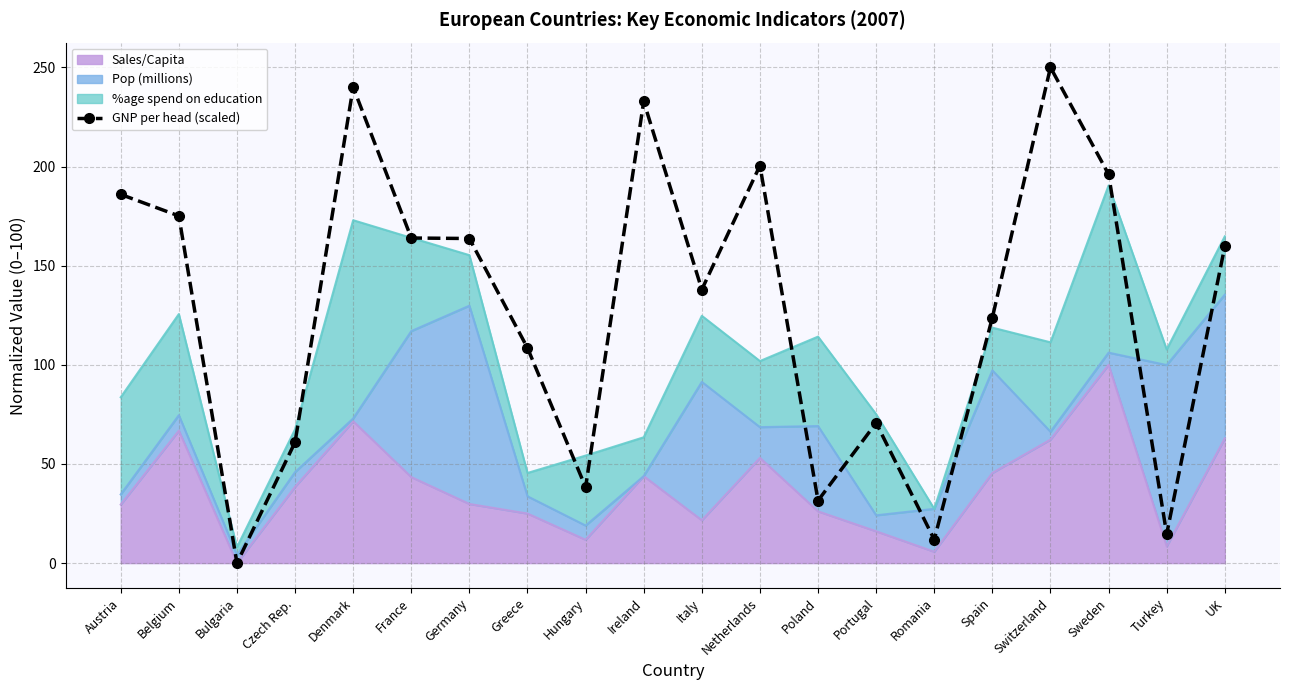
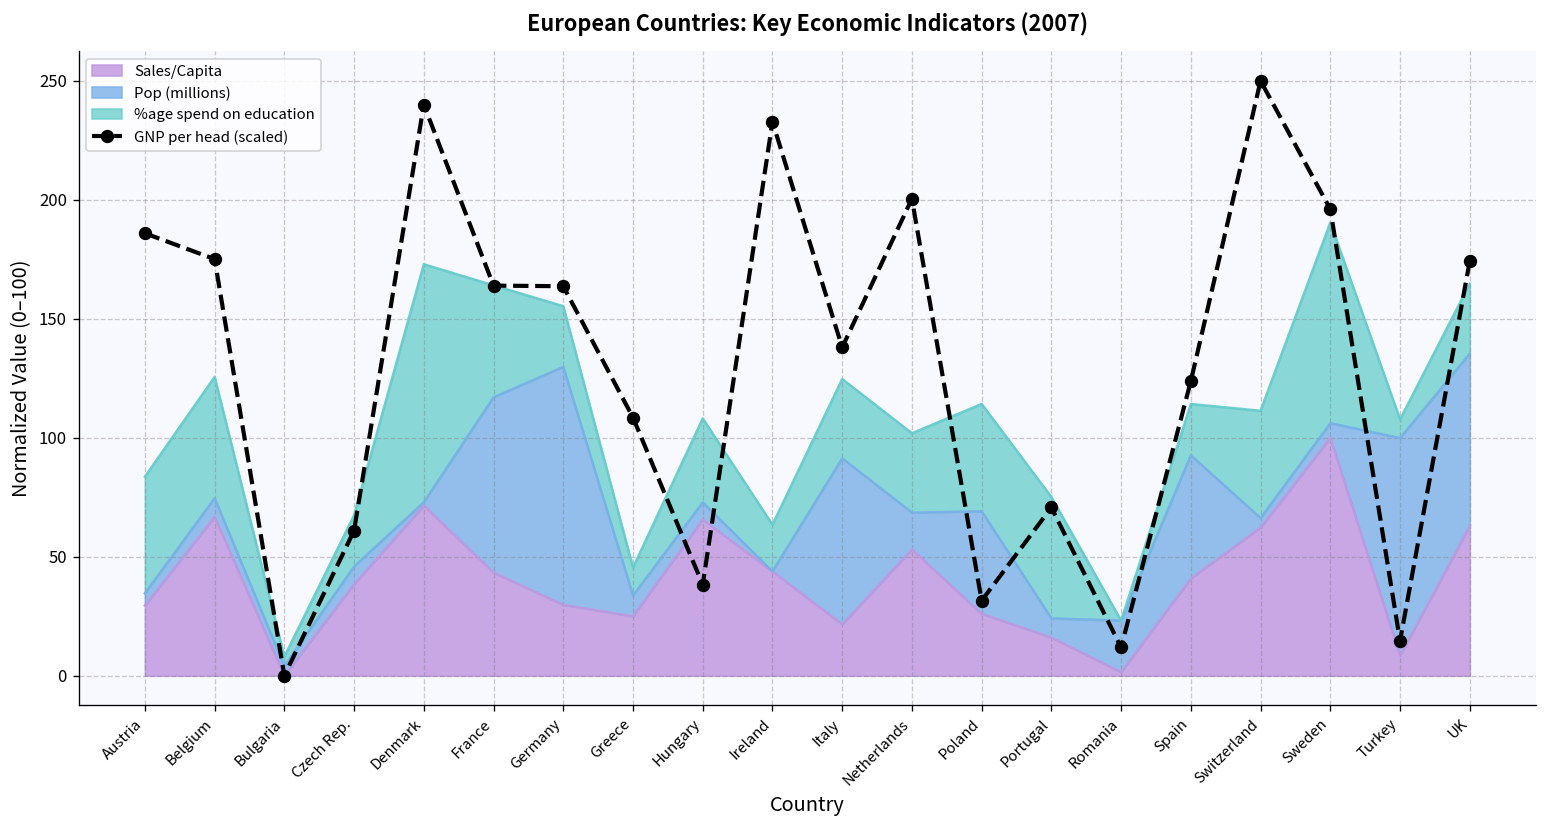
  {
    "Sales/Capita": {
      "Austria": 30,
      "Belgium": 67,
      "Czech Rep.": 38,
      "Denmark": 72,
      "France": 43,
      "Germany": 30,
      "Greece": 25,
-     "Hungary": 12,
+     "Hungary": 66,
      "Italy": 22,
      "Netherlands": 53,
      "Poland": 26,
      "Portugal": 16,
-     "Romania": 6,
-     "Spain": 45,
+     "Romania": 2,
+     "Spain": 41,
      "Switzerland": 62,
      "Sweden": 100,
      "Turkey": 8,
      "UK": 63
    },
    "GNP per head (scaled)": {
      "Austria": 186,
      "Belgium": 175,
      "Czech Rep.": 61,
      "Denmark": 240,
      "Germany": 164,
      "Greece": 109,
      "Hungary": 38,
      "Ireland": 233,
      "Italy": 138,
      "Netherlands": 200,
      "Poland": 32,
      "Portugal": 71,
      "Romania": 12,
      "Spain": 124,
      "Switzerland": 250,
      "Sweden": 196,
      "Turkey": 15,
-     "UK": 160
+     "UK": 174
    }
  }
